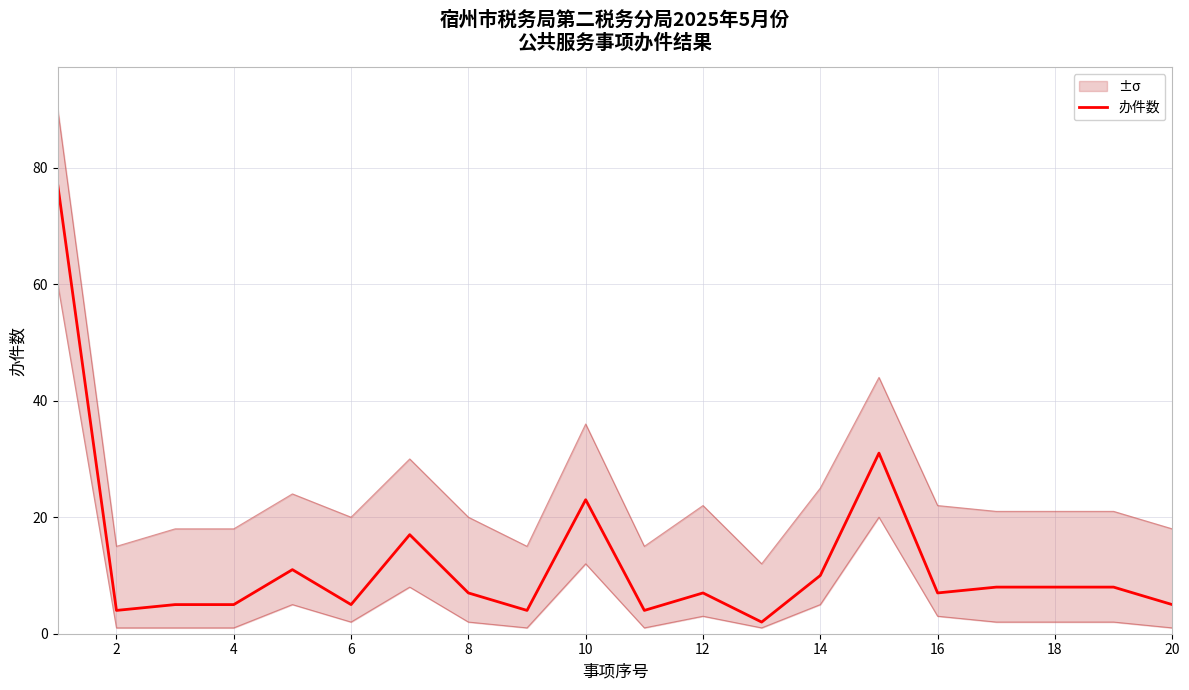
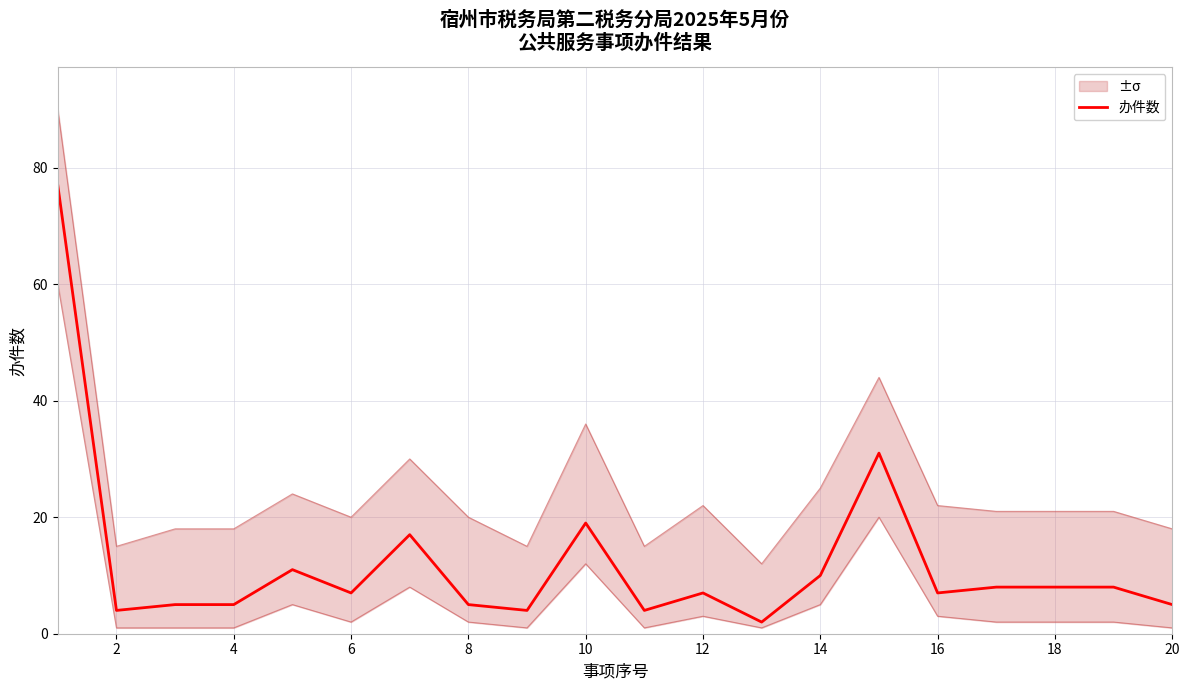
  {
    "办件数": {
      "2": 4,
      "4": 5,
-     "6": 5,
-     "8": 7,
-     "10": 23,
+     "6": 7,
+     "8": 5,
+     "10": 19,
      "12": 7,
      "14": 10,
      "16": 7,
      "18": 8,
      "20": 5
    }
  }
